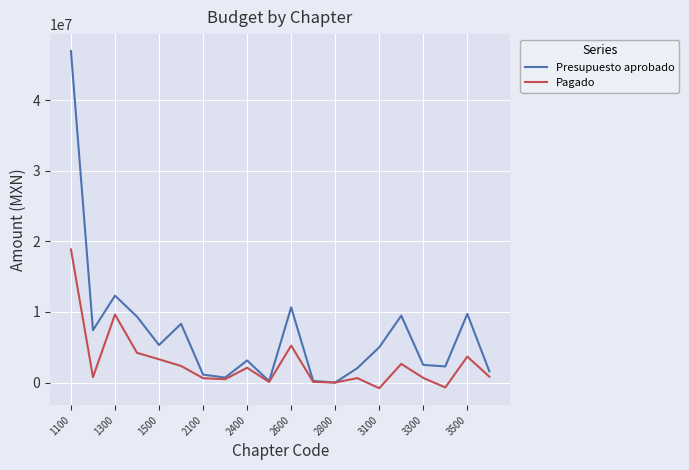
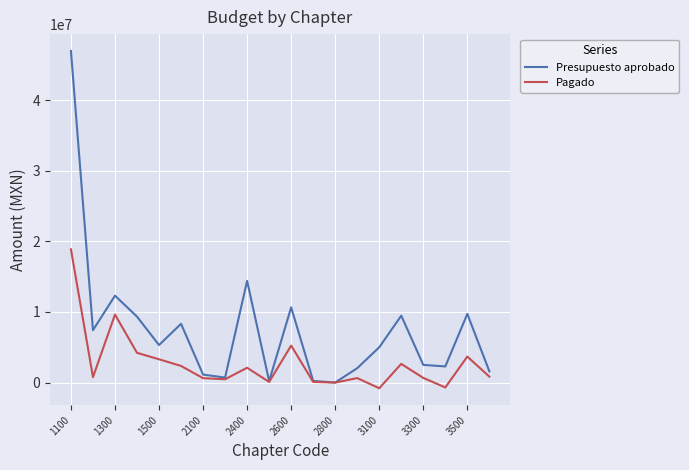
  {
    "Presupuesto aprobado": {
      "1100": 47000000,
      "1300": 12000000,
      "1500": 5000000,
      "2100": 1000000,
-     "2400": 3000000,
+     "2400": 14000000,
      "2600": 11000000,
      "3100": 5000000,
      "3300": 3000000,
      "3500": 10000000
    },
    "Pagado": {
      "1100": 19000000,
      "1300": 10000000,
      "1500": 3000000,
      "2100": 1000000,
      "2400": 2000000,
      "2600": 5000000,
      "3100": -1000000,
      "3300": 1000000,
      "3500": 4000000
    }
  }
